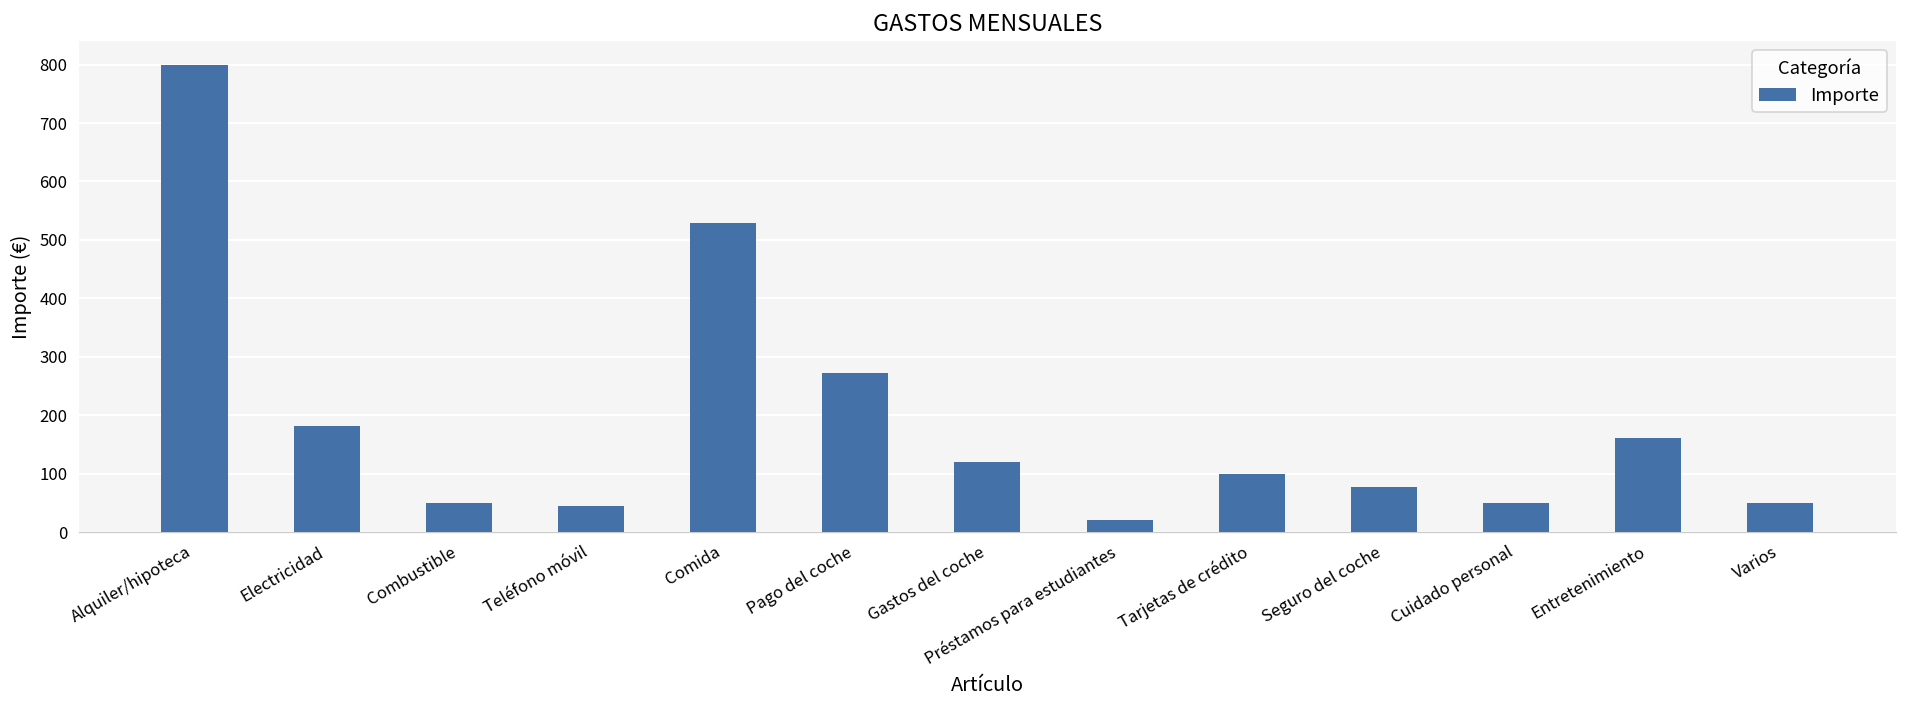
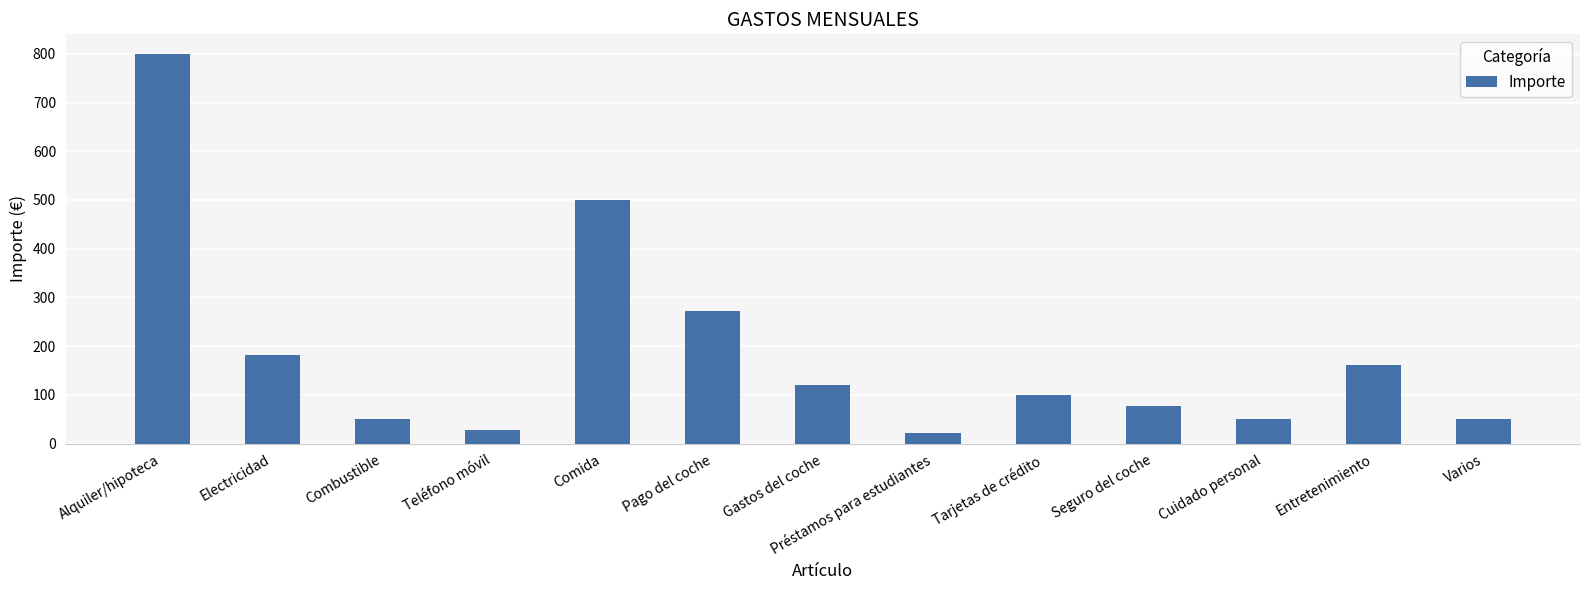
  {
    "Alquiler/hipoteca": 800,
    "Electricidad": 180,
    "Combustible": 50,
-   "Teléfono móvil": 50,
-   "Comida": 530,
+   "Teléfono móvil": 30,
+   "Comida": 500,
    "Pago del coche": 270,
    "Gastos del coche": 120,
    "Préstamos para estudiantes": 20,
    "Tarjetas de crédito": 100,
    "Seguro del coche": 80,
    "Cuidado personal": 50,
    "Entretenimiento": 160,
    "Varios": 50
  }
